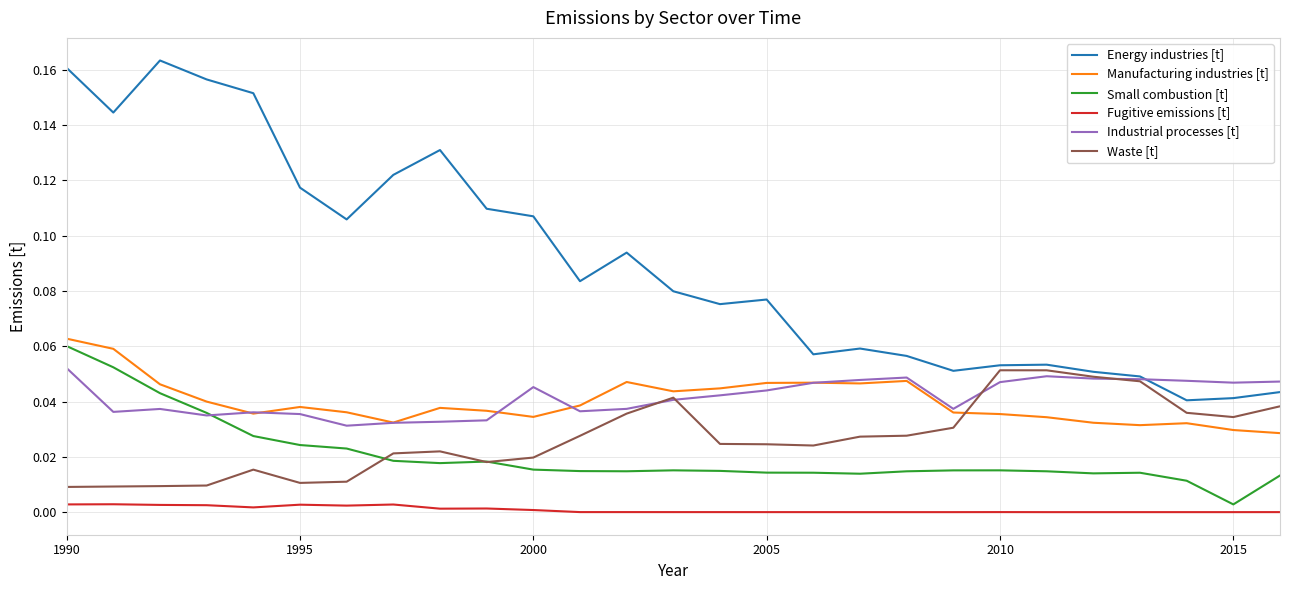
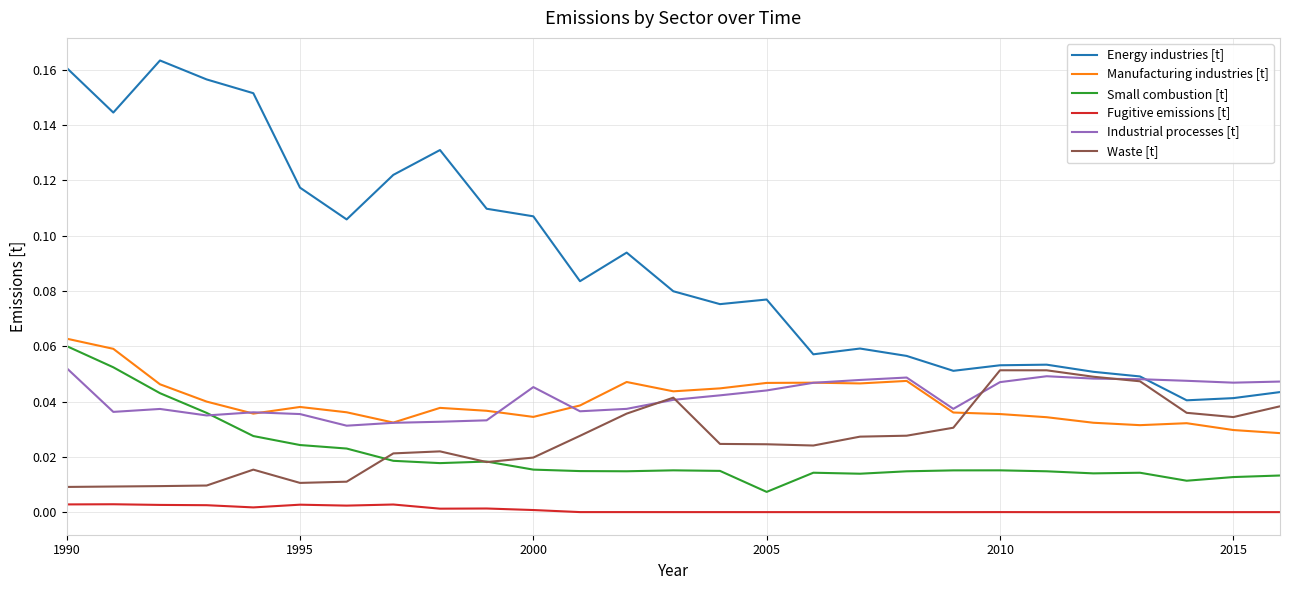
  {
    "Energy industries [t]": {
      "1990": 0.161,
      "1995": 0.117,
      "2000": 0.107,
      "2005": 0.077,
      "2010": 0.053,
      "2015": 0.041
    },
    "Manufacturing industries [t]": {
      "1990": 0.063,
      "1995": 0.038,
      "2000": 0.034,
      "2005": 0.047,
      "2010": 0.035,
      "2015": 0.030
    },
    "Small combustion [t]": {
      "1990": 0.060,
      "1995": 0.024,
      "2000": 0.015,
-     "2005": 0.014,
+     "2005": 0.007,
      "2010": 0.015,
-     "2015": 0.003
+     "2015": 0.013
    },
    "Fugitive emissions [t]": {
      "1990": 0.003,
      "1995": 0.003,
      "2000": 0.001,
      "2005": 0.000,
      "2010": 0.000,
      "2015": 0.000
    },
    "Industrial processes [t]": {
      "1990": 0.052,
      "1995": 0.035,
      "2000": 0.045,
      "2005": 0.044,
      "2010": 0.047,
      "2015": 0.047
    },
    "Waste [t]": {
      "1990": 0.009,
      "1995": 0.011,
      "2000": 0.020,
      "2005": 0.025,
      "2010": 0.051,
      "2015": 0.034
    }
  }
